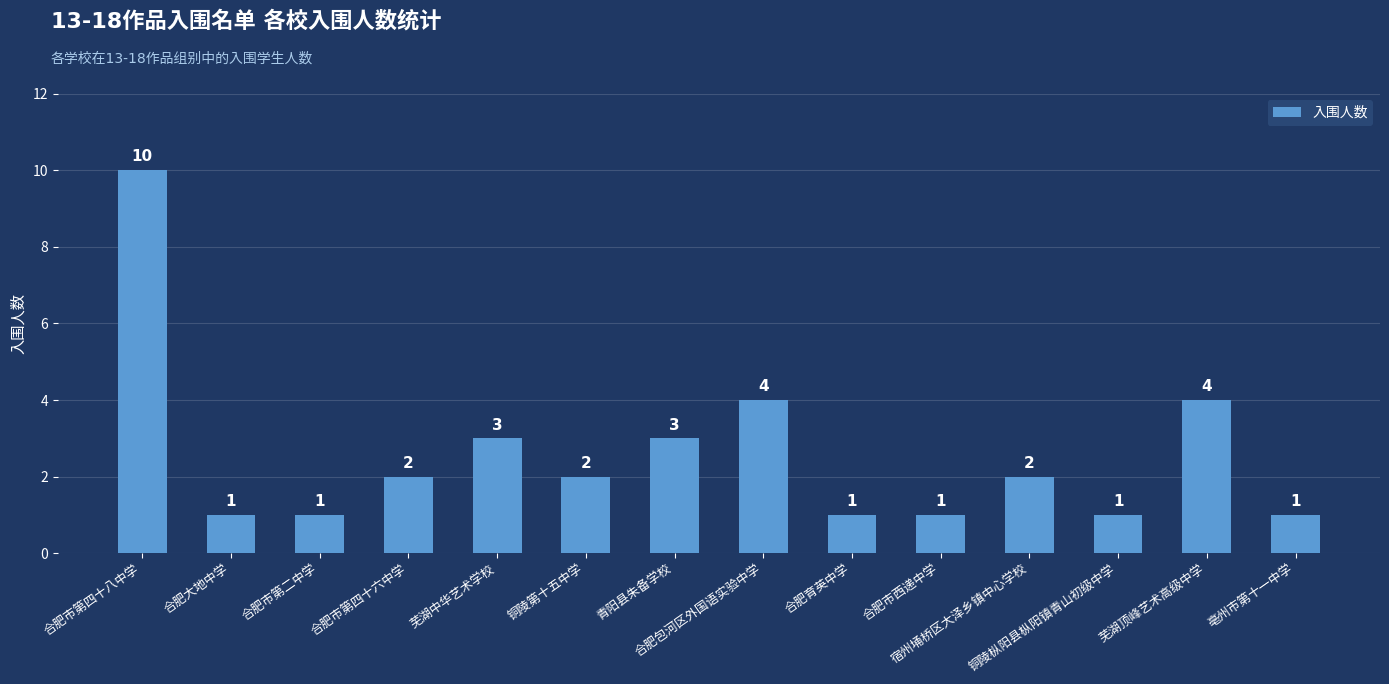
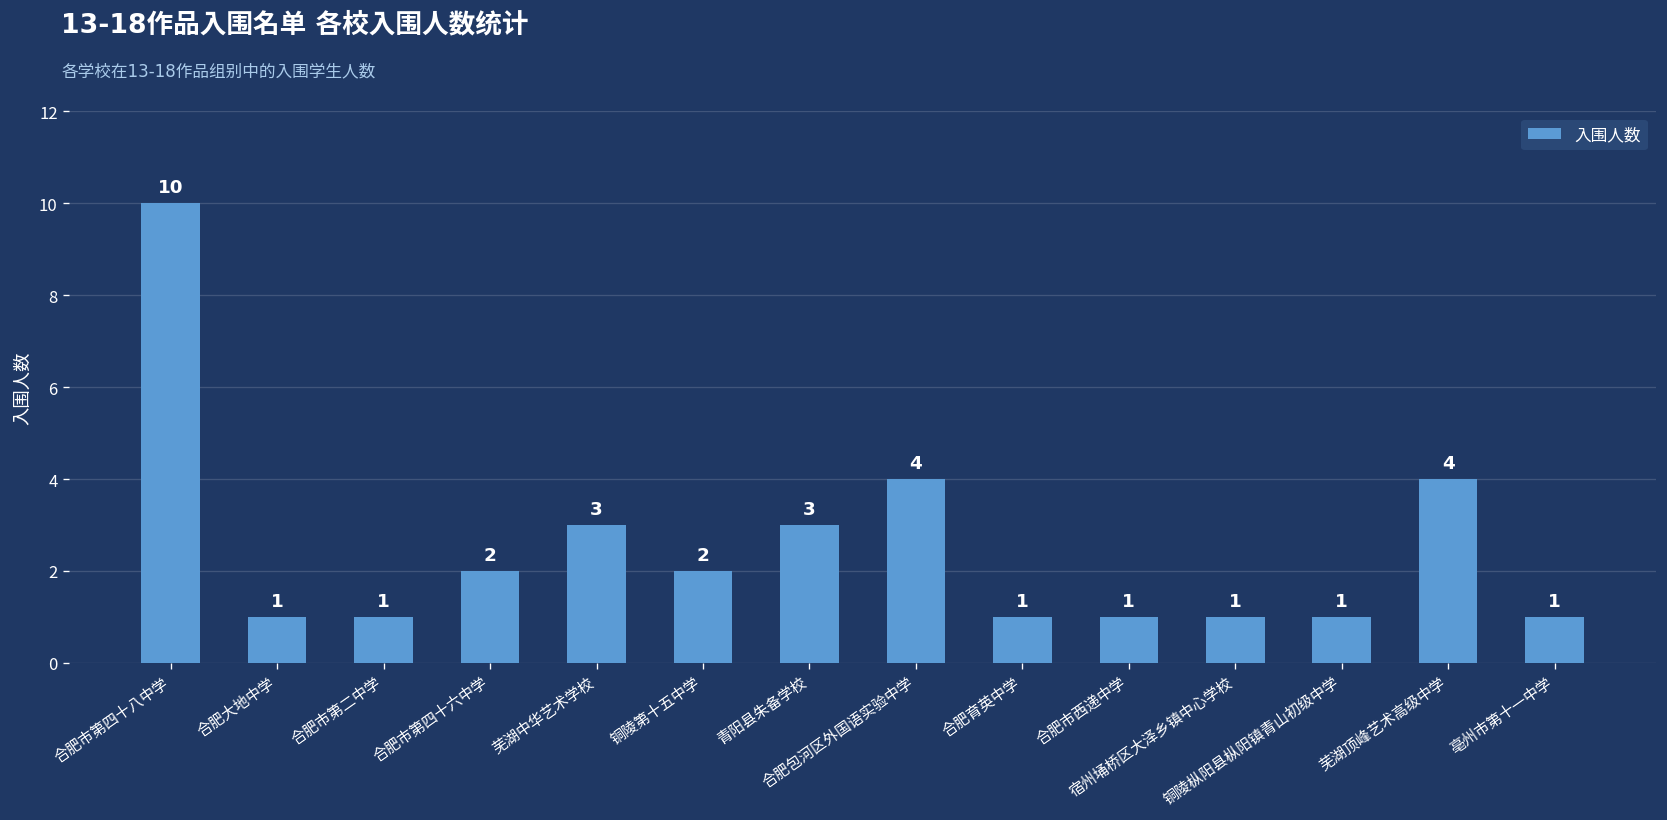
  {
    "合肥市第四十八中学": 10,
    "合肥大地中学": 1,
    "合肥市第二中学": 1,
    "合肥市第四十六中学": 2,
    "芜湖中华艺术学校": 3,
    "铜陵第十五中学": 2,
    "青阳县朱备学校": 3,
    "合肥包河区外国语实验中学": 4,
    "合肥育英中学": 1,
    "合肥市西递中学": 1,
-   "宿州埇桥区大泽乡镇中心学校": 2,
+   "宿州埇桥区大泽乡镇中心学校": 1,
    "铜陵枞阳县枞阳镇青山初级中学": 1,
    "芜湖顶峰艺术高级中学": 4,
    "亳州市第十一中学": 1
  }
